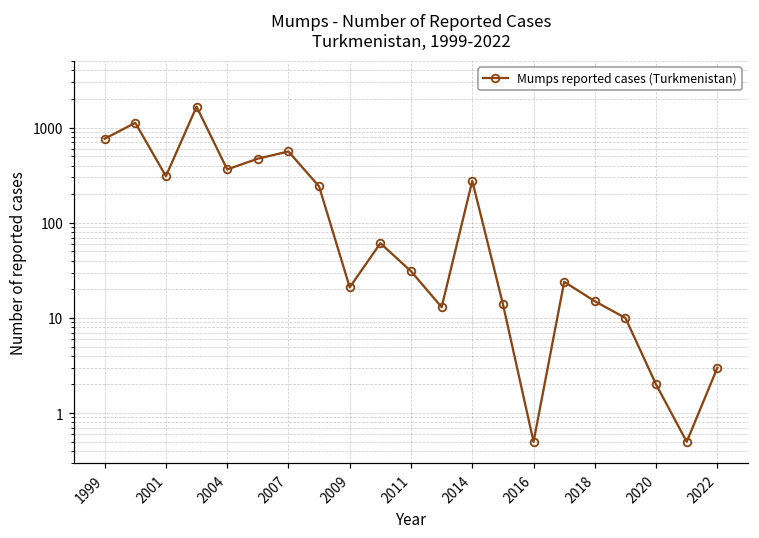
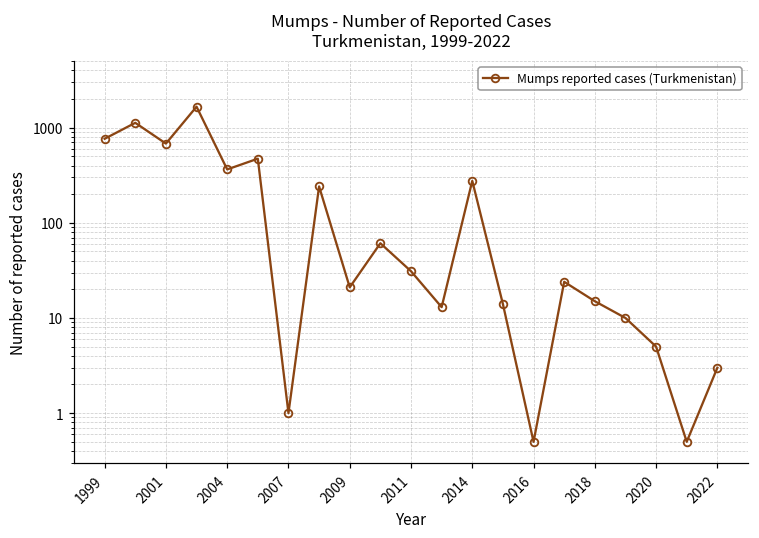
  {
    "1999": 800,
-   "2001": 310,
+   "2001": 700,
    "2004": 360,
-   "2007": 600,
+   "2007": 1,
    "2009": 21,
    "2011": 31,
    "2014": 280,
    "2016": 0.5,
    "2018": 15,
-   "2020": 2,
+   "2020": 5,
    "2022": 3
  }
